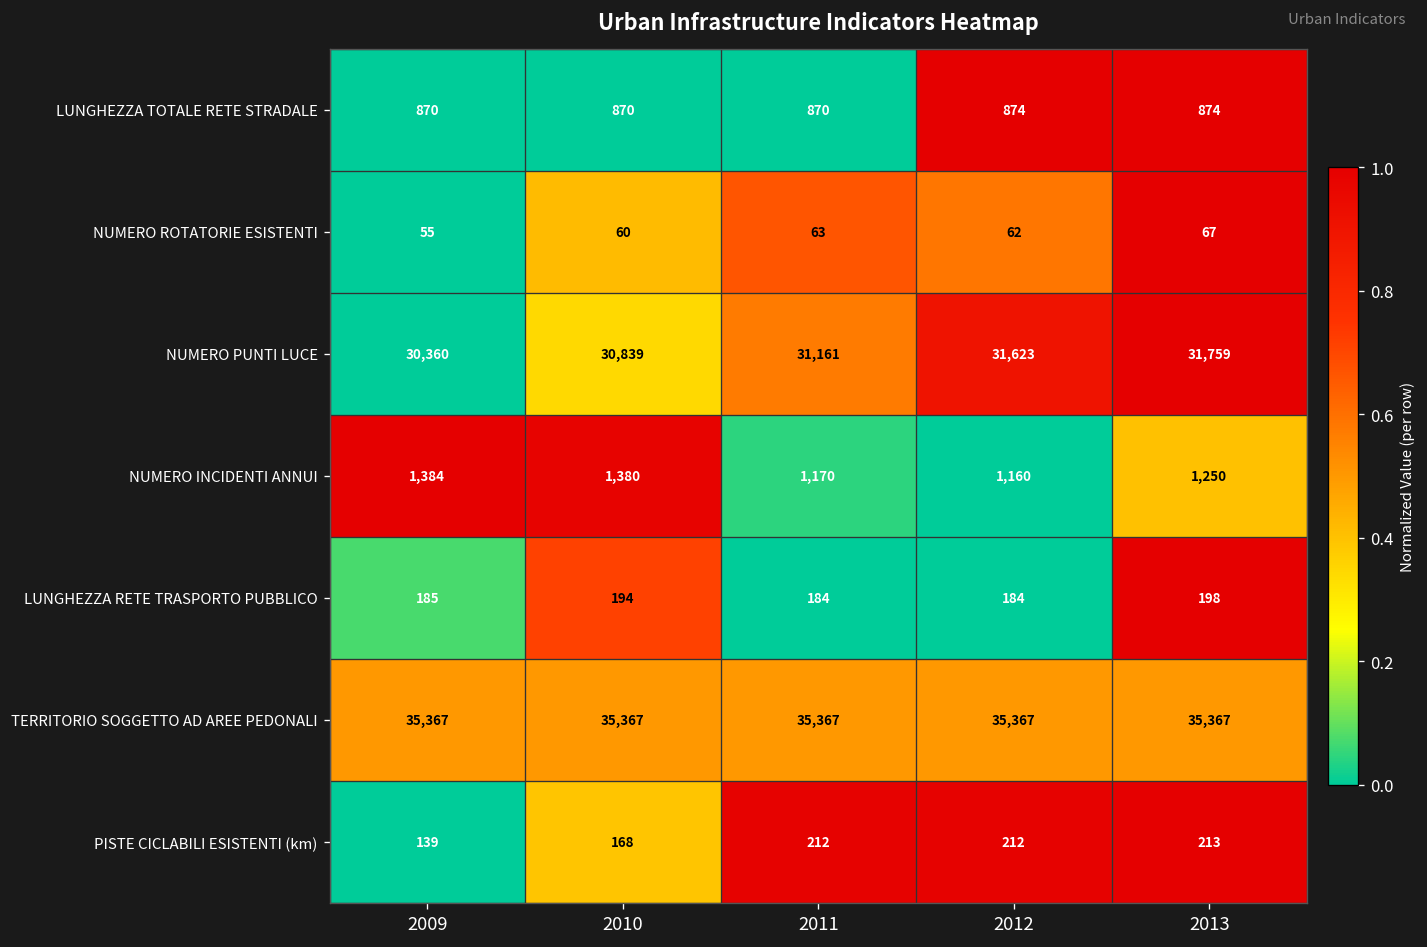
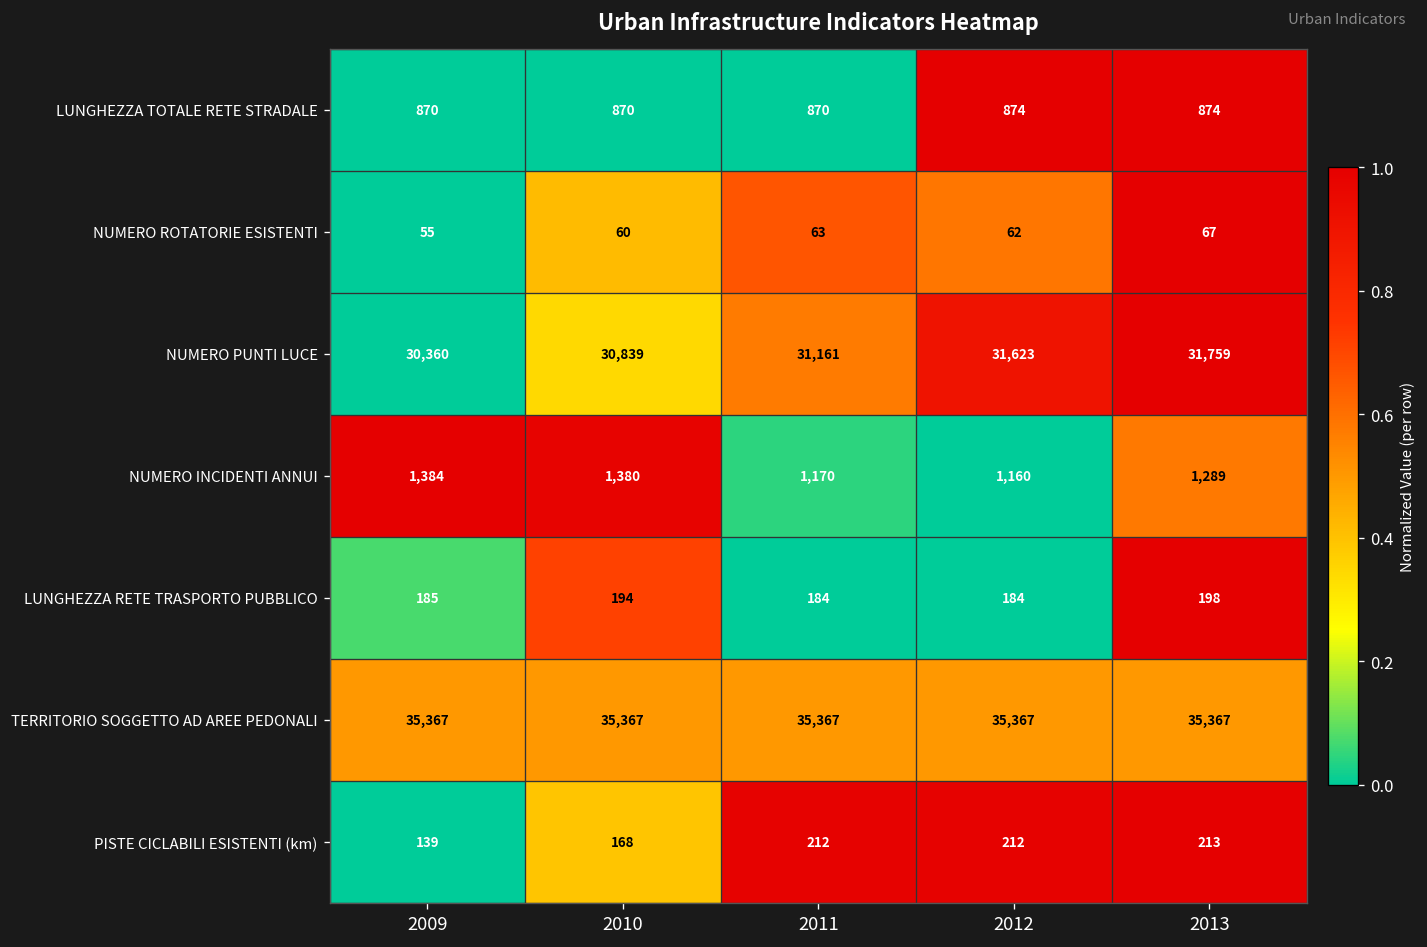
  {
    "LUNGHEZZA TOTALE RETE STRADALE": {
      "2009": "870",
      "2010": "870",
      "2011": "870",
      "2012": "874",
      "2013": "874"
    },
    "NUMERO ROTATORIE ESISTENTI": {
      "2009": "55",
      "2010": "60",
      "2011": "63",
      "2012": "62",
      "2013": "67"
    },
    "NUMERO PUNTI LUCE": {
      "2009": "30,360",
      "2010": "30,839",
      "2011": "31,161",
      "2012": "31,623",
      "2013": "31,759"
    },
    "NUMERO INCIDENTI ANNUI": {
      "2009": "1,384",
      "2010": "1,380",
      "2011": "1,170",
      "2012": "1,160",
-     "2013": "1,250"
+     "2013": "1,289"
    },
    "LUNGHEZZA RETE TRASPORTO PUBBLICO": {
      "2009": "185",
      "2010": "194",
      "2011": "184",
      "2012": "184",
      "2013": "198"
    },
    "TERRITORIO SOGGETTO AD AREE PEDONALI": {
      "2009": "35,367",
      "2010": "35,367",
      "2011": "35,367",
      "2012": "35,367",
      "2013": "35,367"
    },
    "PISTE CICLABILI ESISTENTI (km)": {
      "2009": "139",
      "2010": "168",
      "2011": "212",
      "2012": "212",
      "2013": "213"
    }
  }
